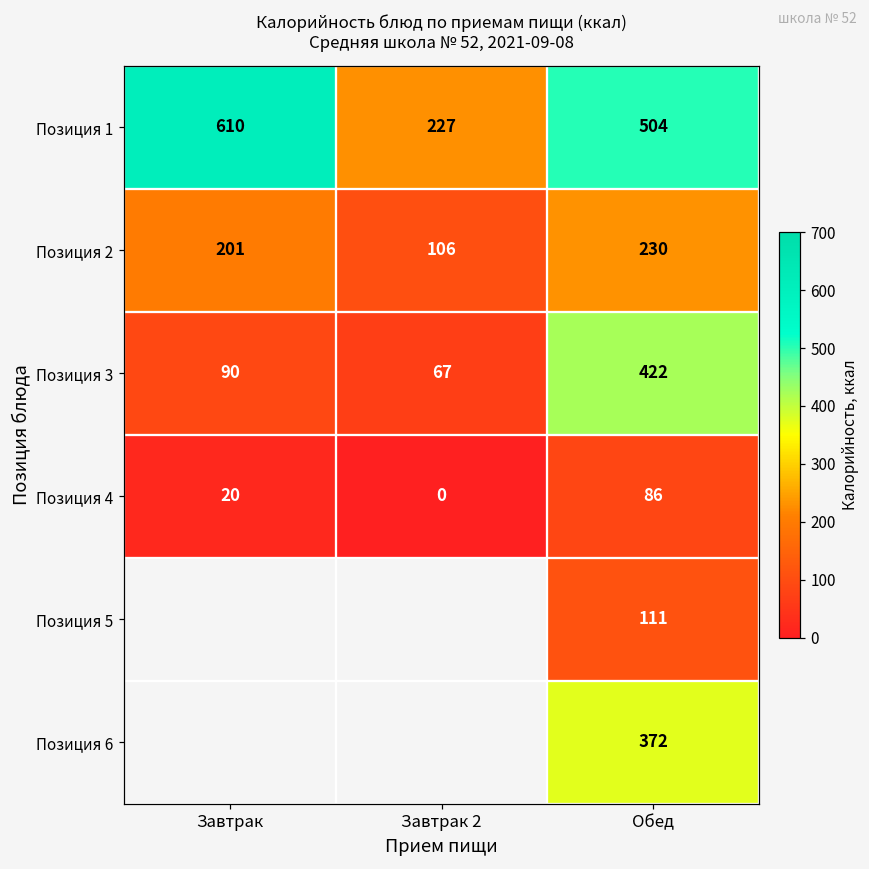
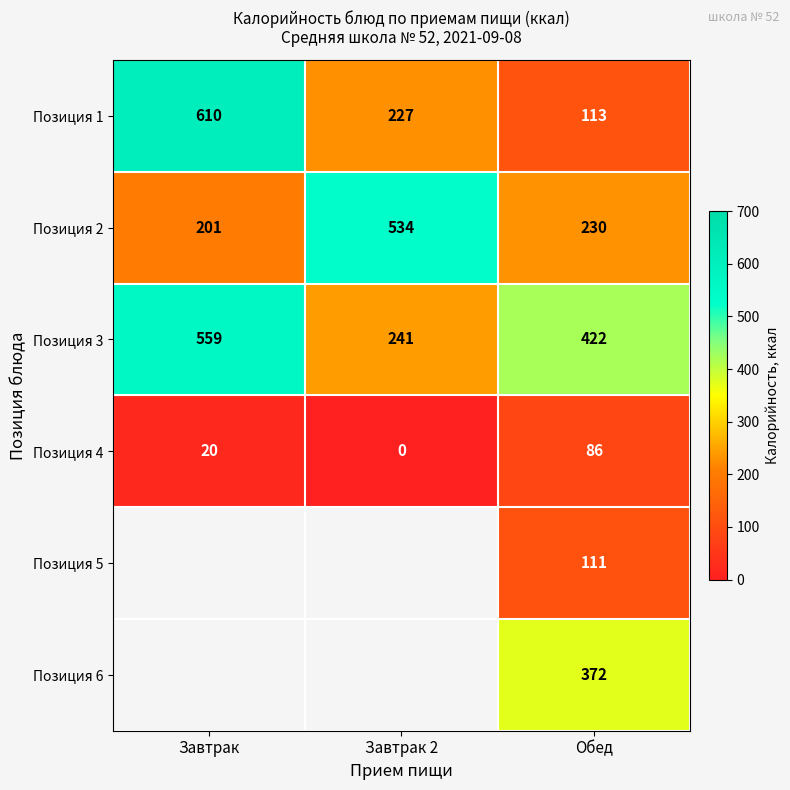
  {
    "Позиция 1": {
      "Завтрак": 610,
      "Завтрак 2": 227,
-     "Обед": 504
+     "Обед": 113
    },
    "Позиция 2": {
      "Завтрак": 201,
-     "Завтрак 2": 106,
+     "Завтрак 2": 534,
      "Обед": 230
    },
    "Позиция 3": {
-     "Завтрак": 90,
-     "Завтрак 2": 67,
+     "Завтрак": 559,
+     "Завтрак 2": 241,
      "Обед": 422
    },
    "Позиция 4": {
      "Завтрак": 20,
      "Завтрак 2": 0,
      "Обед": 86
    },
    "Позиция 5": {
      "Обед": 111
    },
    "Позиция 6": {
      "Обед": 372
    }
  }
